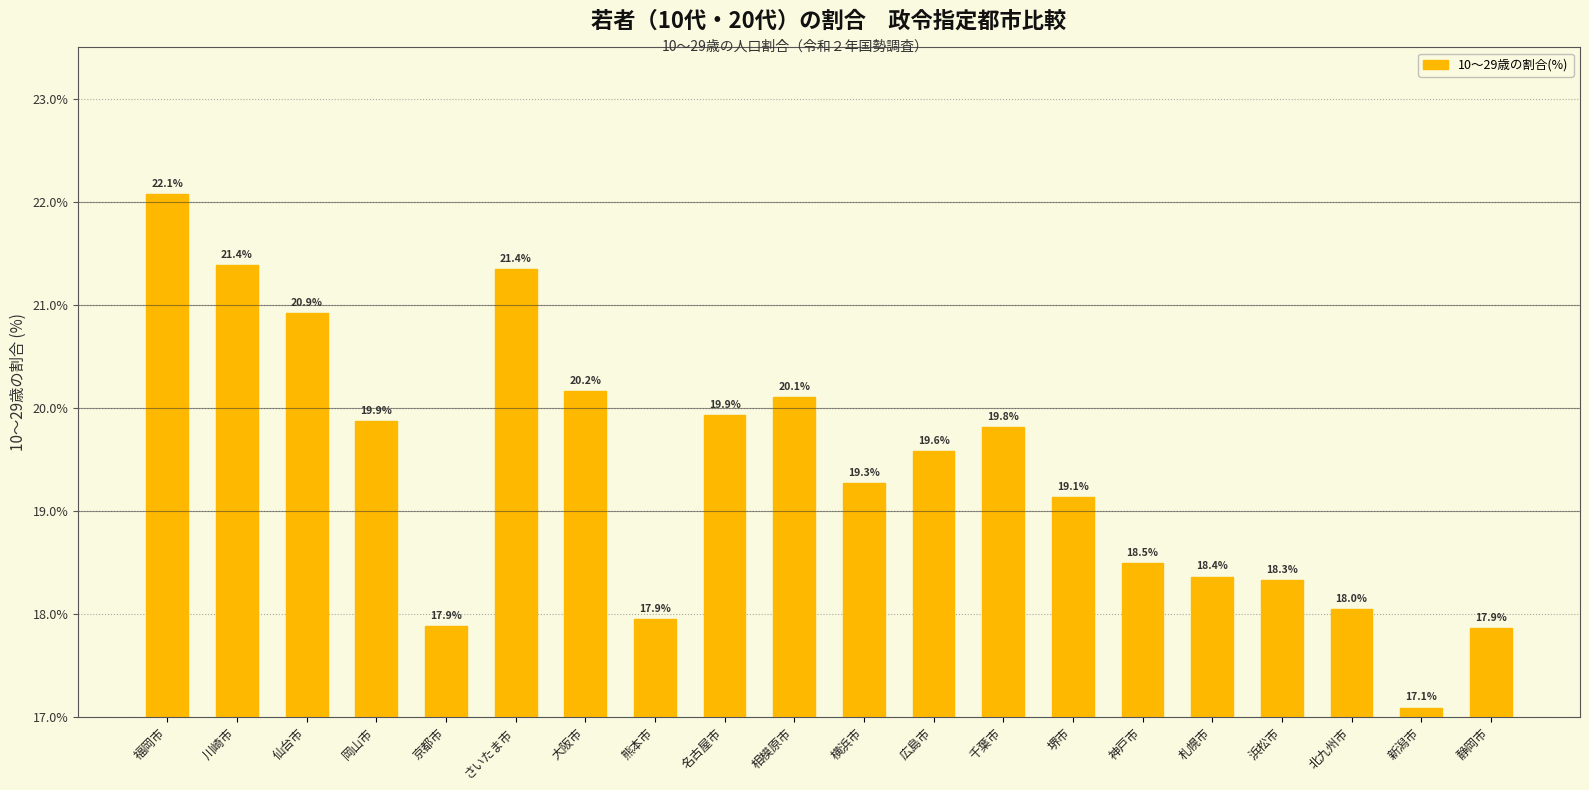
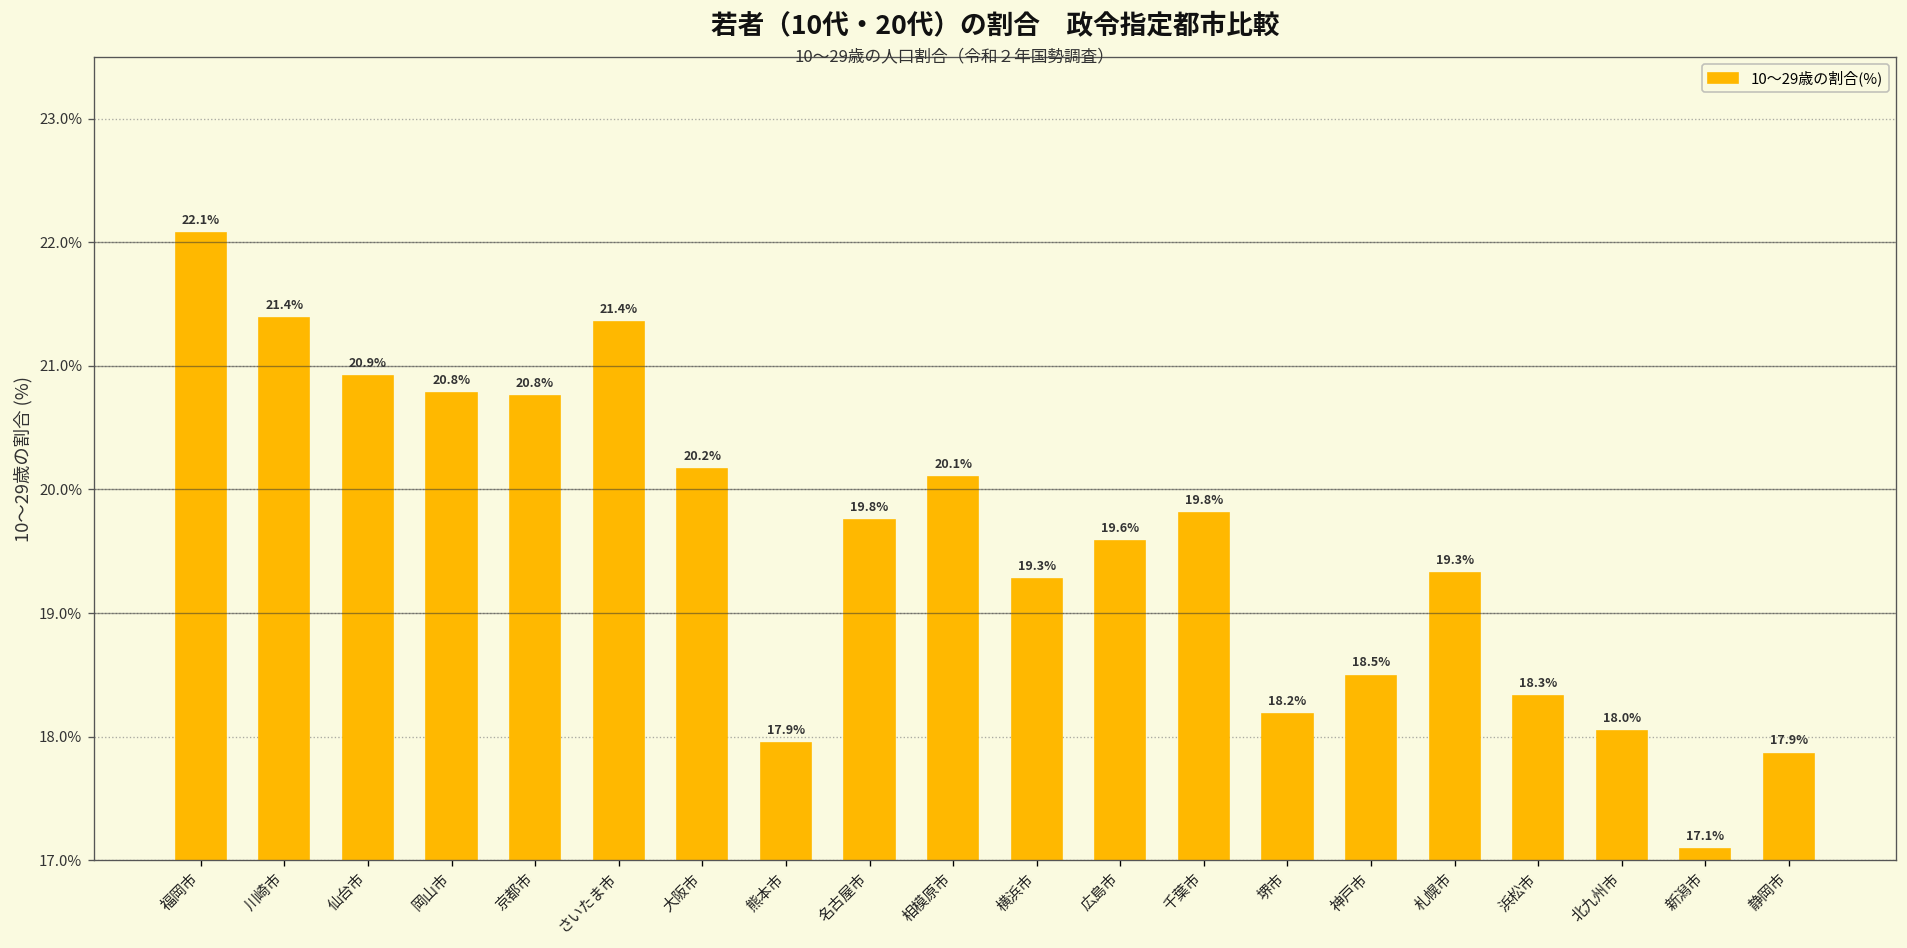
  {
    "福岡市": "22.1%",
    "川崎市": "21.4%",
    "仙台市": "20.9%",
-   "岡山市": "19.9%",
-   "京都市": "17.9%",
+   "岡山市": "20.8%",
+   "京都市": "20.8%",
    "さいたま市": "21.4%",
    "大阪市": "20.2%",
    "熊本市": "17.9%",
-   "名古屋市": "19.9%",
+   "名古屋市": "19.8%",
    "相模原市": "20.1%",
    "横浜市": "19.3%",
    "広島市": "19.6%",
    "千葉市": "19.8%",
-   "堺市": "19.1%",
+   "堺市": "18.2%",
    "神戸市": "18.5%",
-   "札幌市": "18.4%",
+   "札幌市": "19.3%",
    "浜松市": "18.3%",
    "北九州市": "18.0%",
    "新潟市": "17.1%",
    "静岡市": "17.9%"
  }
